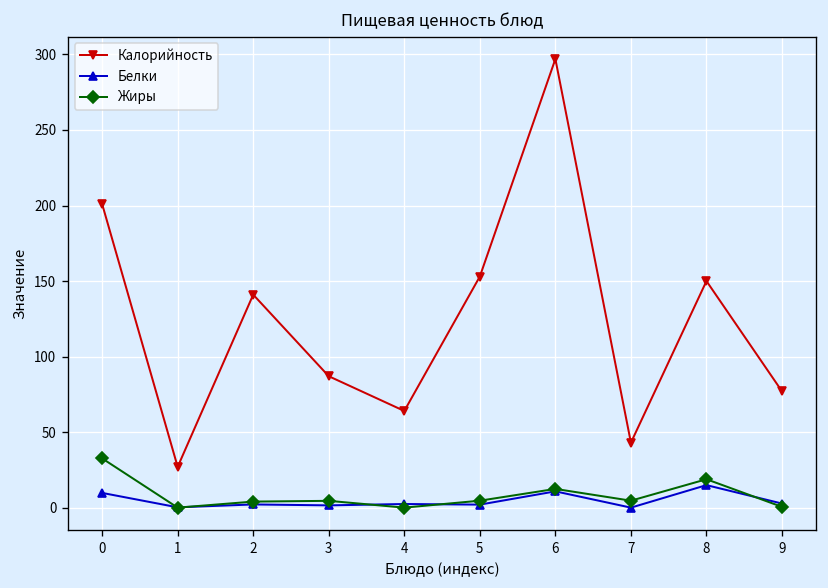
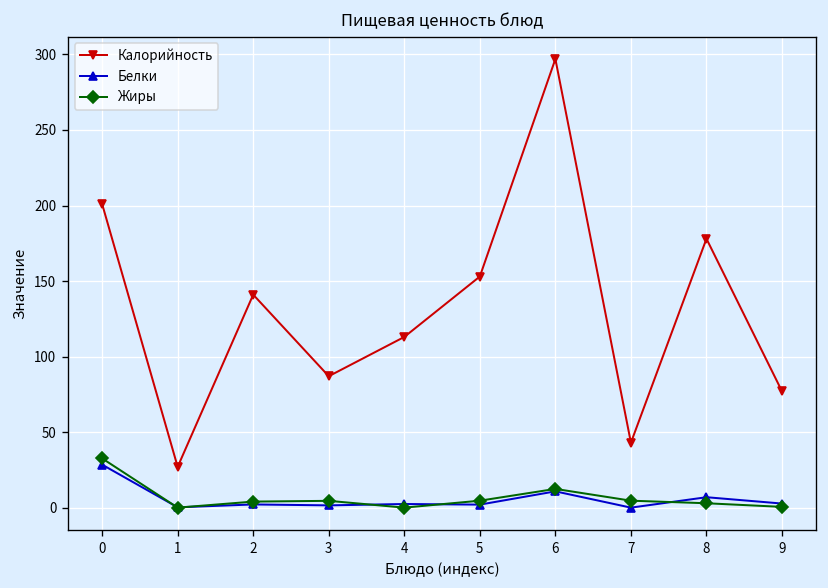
  {
    "Калорийность": {
      "0": 201,
      "1": 27,
      "2": 141,
      "3": 87,
-     "4": 64,
+     "4": 113,
      "5": 153,
      "6": 297,
      "7": 43,
-     "8": 150,
+     "8": 178,
      "9": 77
    },
    "Белки": {
-     "0": 10,
+     "0": 28,
      "3": 2,
      "4": 2,
      "5": 2,
      "7": 0,
-     "8": 15,
+     "8": 7,
      "9": 3
    },
    "Жиры": {
      "0": 33,
      "3": 5,
      "4": 0,
      "5": 5,
      "7": 5,
-     "8": 19,
+     "8": 3,
      "9": 1
    }
  }
